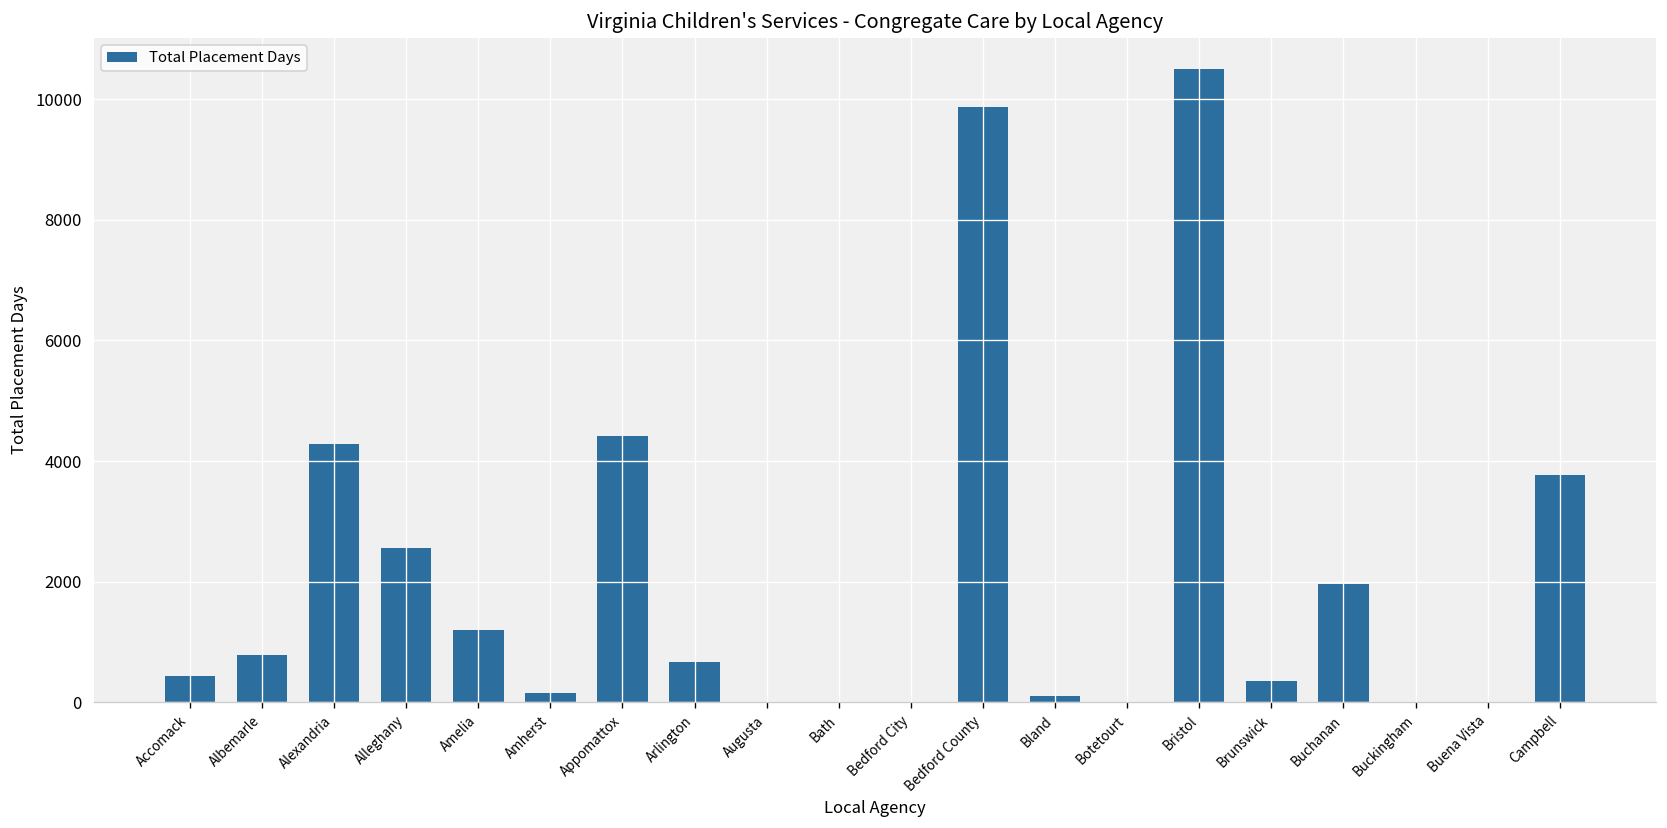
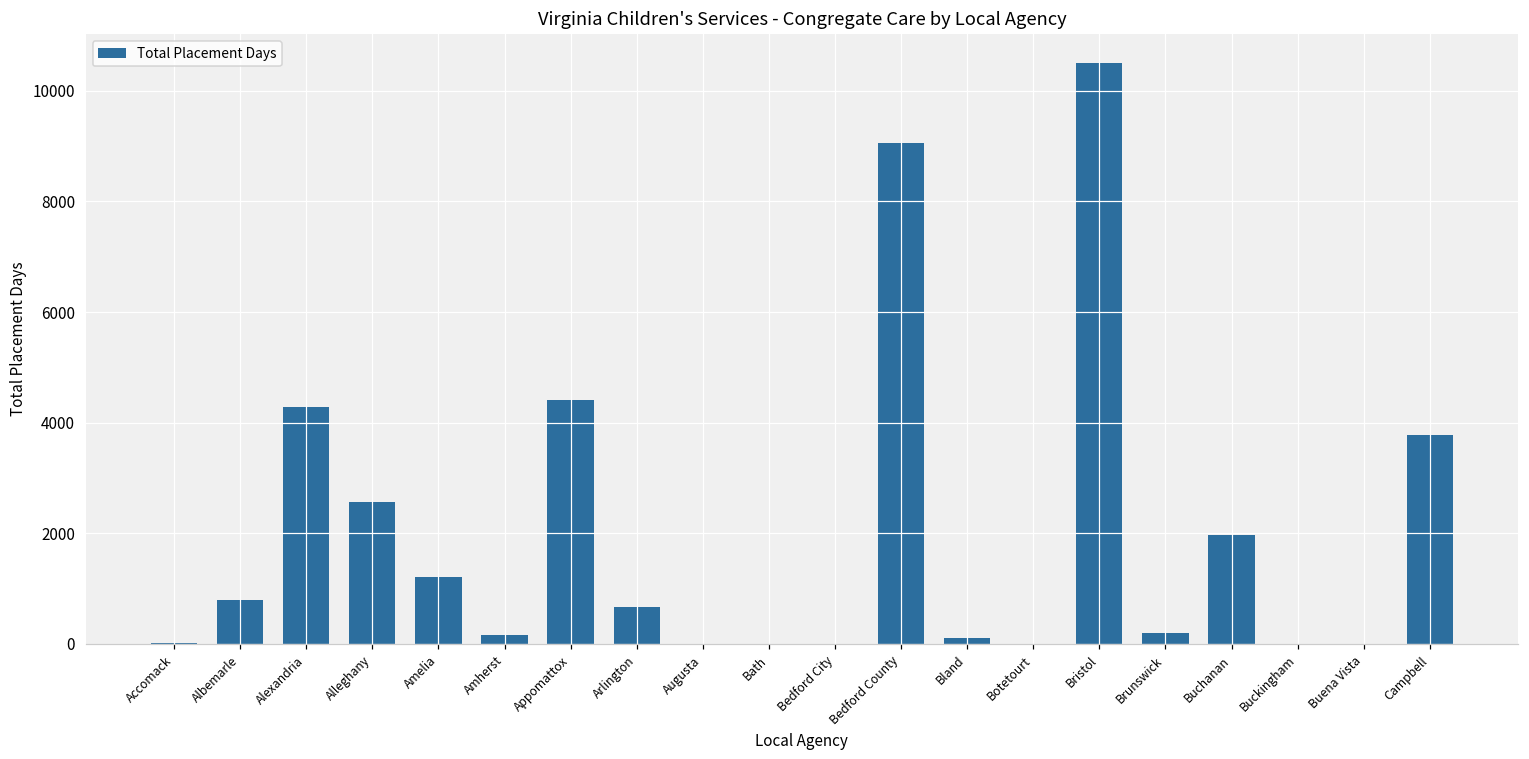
  {
-   "Accomack": 400,
+   "Accomack": 0,
    "Albemarle": 800,
    "Alexandria": 4300,
    "Alleghany": 2600,
    "Amelia": 1200,
    "Amherst": 200,
    "Appomattox": 4400,
    "Arlington": 700,
    "Augusta": 0,
    "Bath": 0,
    "Bedford City": 0,
-   "Bedford County": 9900,
+   "Bedford County": 9100,
    "Bland": 100,
    "Botetourt": 0,
    "Bristol": 10500,
-   "Brunswick": 400,
+   "Brunswick": 200,
    "Buchanan": 2000,
    "Buckingham": 0,
    "Buena Vista": 0,
    "Campbell": 3800
  }
